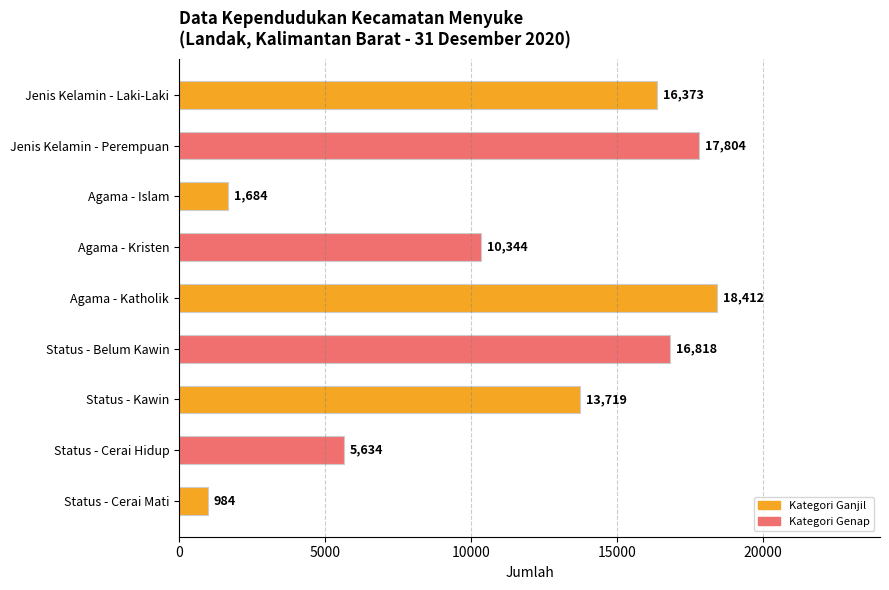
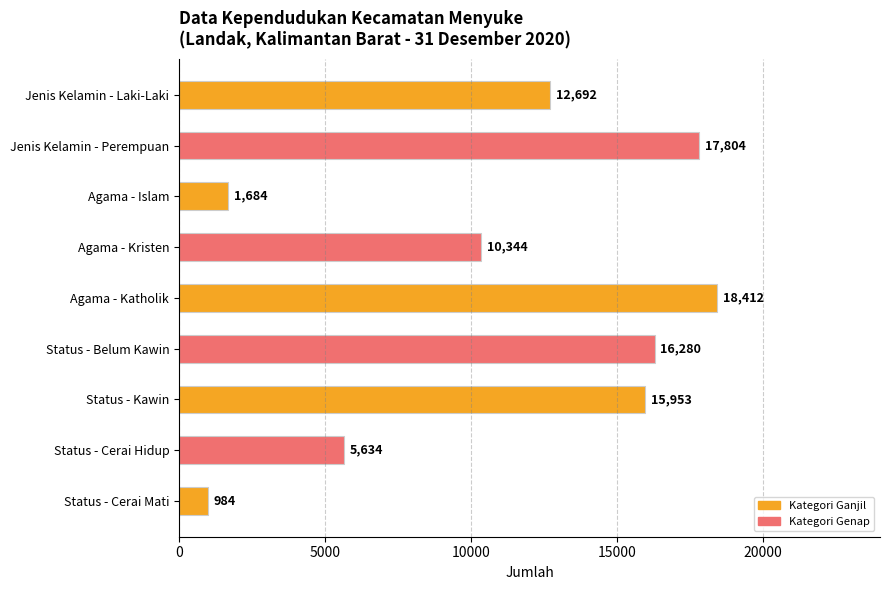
  {
-   "Jenis Kelamin - Laki-Laki": "16,373",
+   "Jenis Kelamin - Laki-Laki": "12,692",
    "Jenis Kelamin - Perempuan": "17,804",
    "Agama - Islam": "1,684",
    "Agama - Kristen": "10,344",
    "Agama - Katholik": "18,412",
-   "Status - Belum Kawin": "16,818",
-   "Status - Kawin": "13,719",
+   "Status - Belum Kawin": "16,280",
+   "Status - Kawin": "15,953",
    "Status - Cerai Hidup": "5,634",
    "Status - Cerai Mati": "984"
  }
